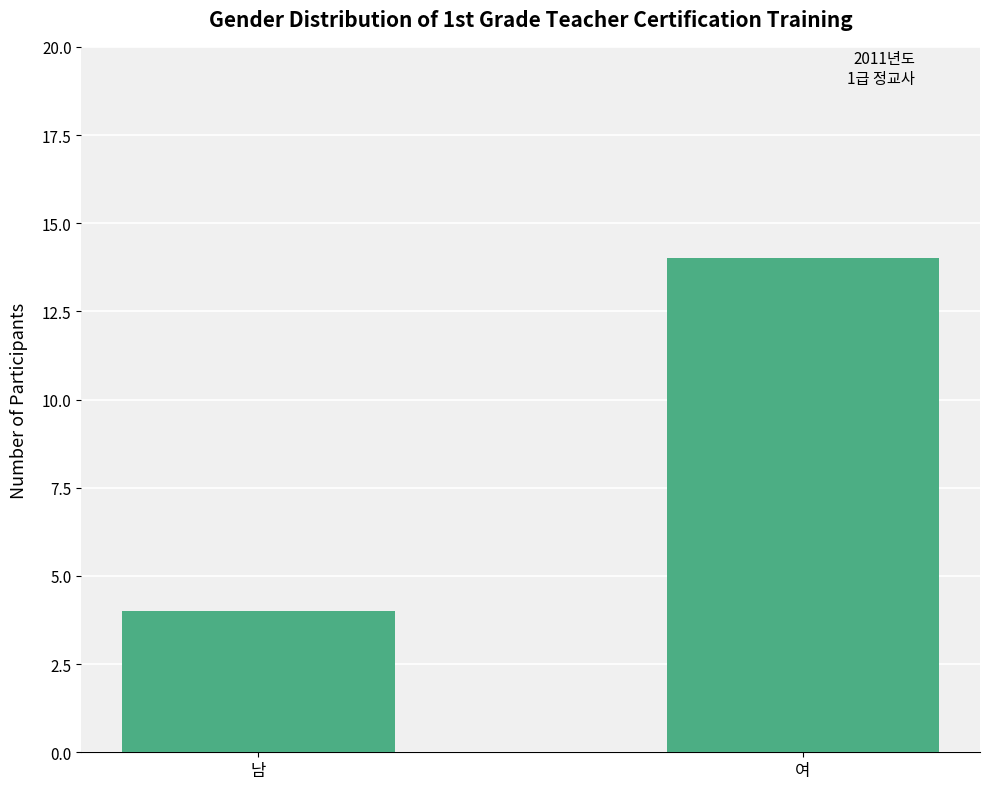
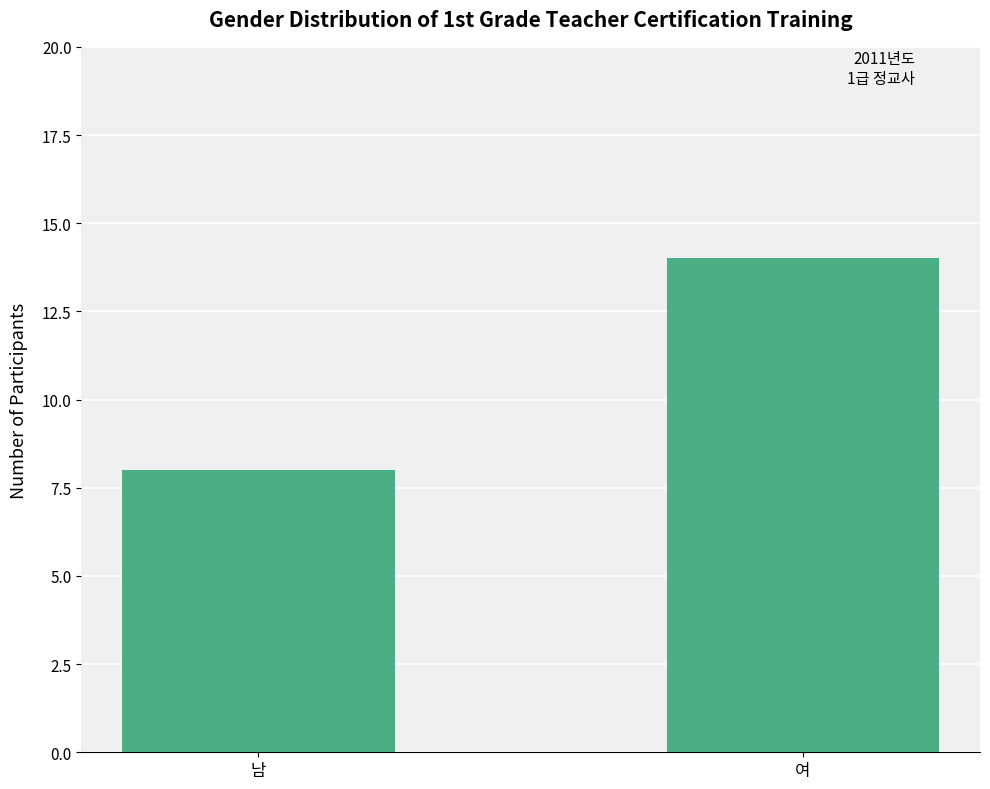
  {
-   "남": 4,
+   "남": 8,
    "여": 14
  }
